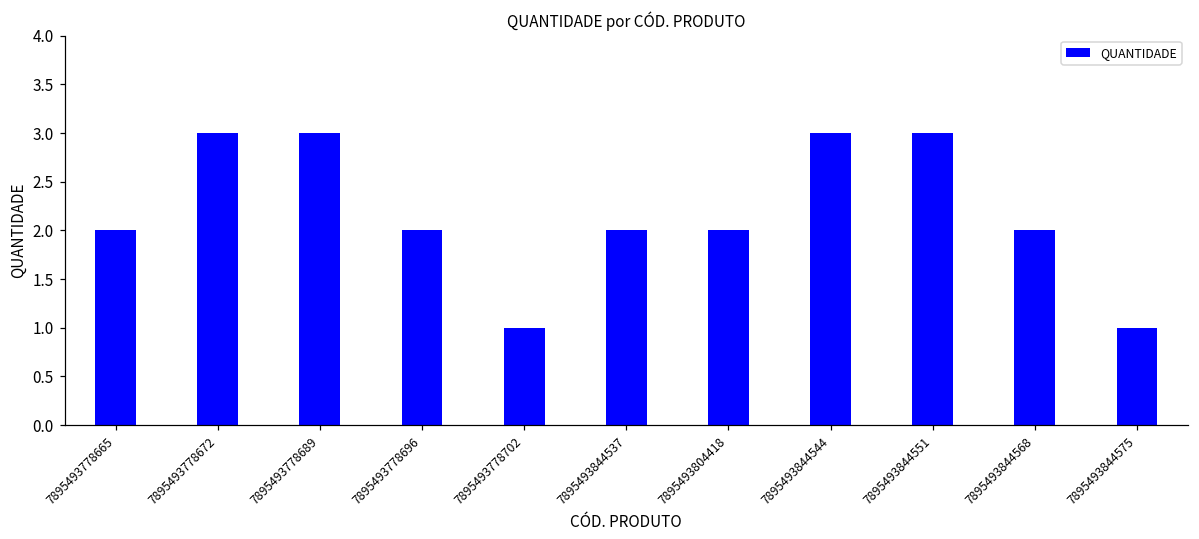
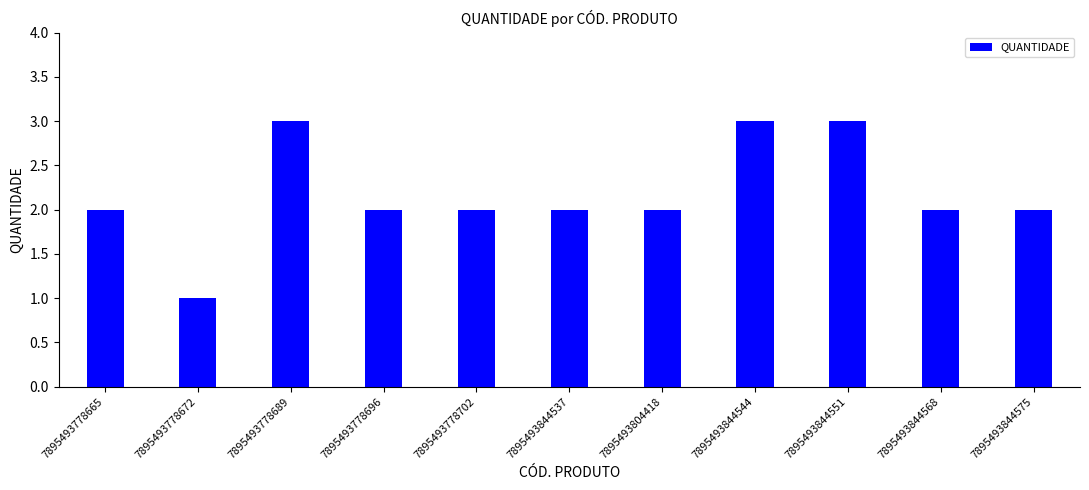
  {
    "7895493778665": 2,
-   "7895493778672": 3,
+   "7895493778672": 1,
    "7895493778689": 3,
    "7895493778696": 2,
-   "7895493778702": 1,
+   "7895493778702": 2,
    "7895493844537": 2,
    "7895493804418": 2,
    "7895493844544": 3,
    "7895493844551": 3,
    "7895493844568": 2,
-   "7895493844575": 1
+   "7895493844575": 2
  }
